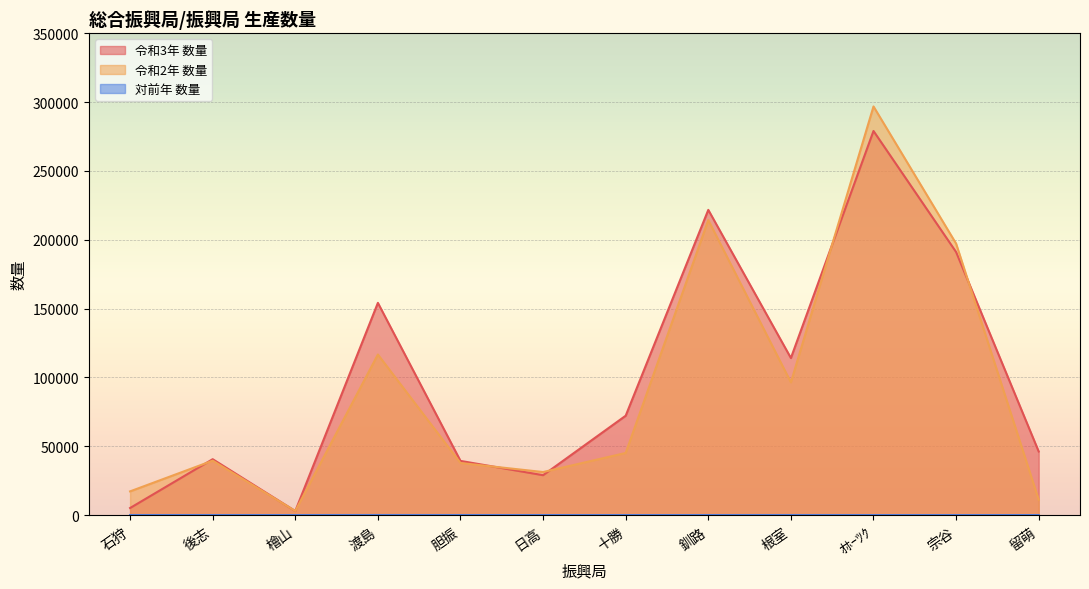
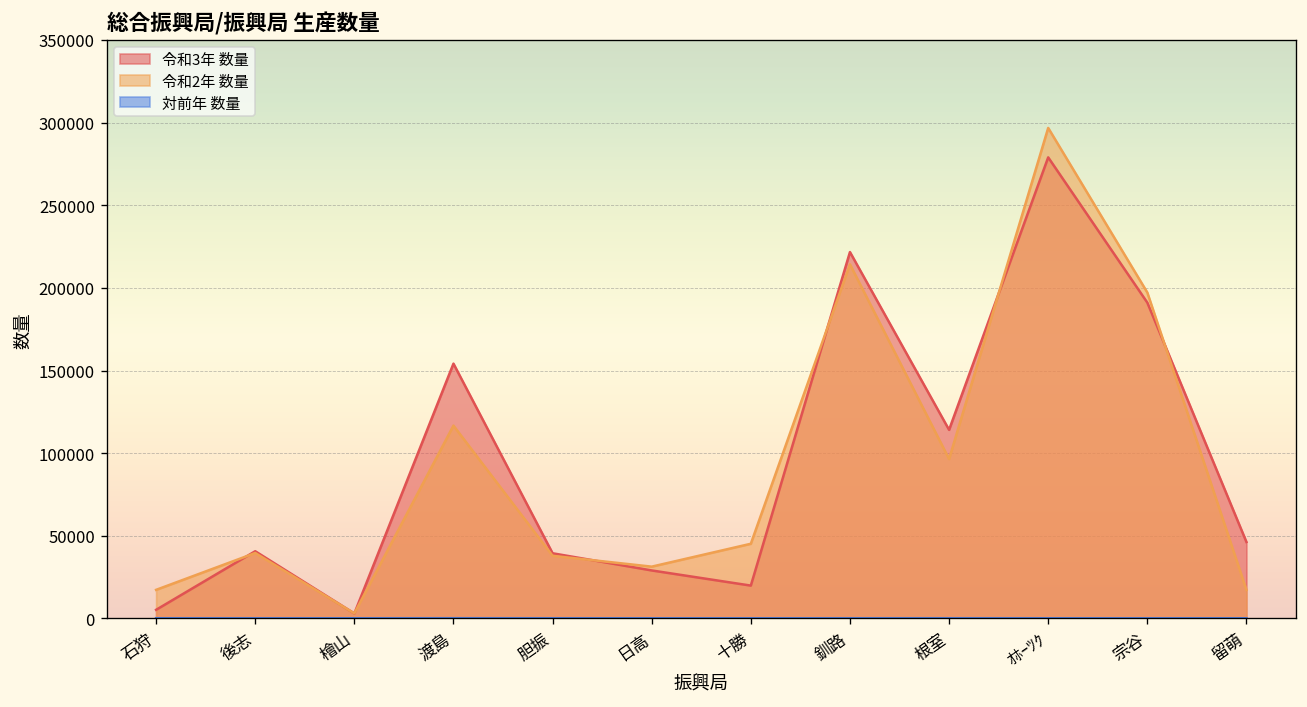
  {
    "令和3年 数量": {
      "石狩": 5000,
      "渡島": 154000,
      "日高": 29000,
-     "十勝": 72000,
+     "十勝": 20000,
      "釧路": 222000,
      "根室": 114000,
      "ｵﾎｰﾂｸ": 279000,
      "宗谷": 191000,
      "留萌": 46000
    },
    "令和2年 数量": {
      "石狩": 17000,
      "渡島": 117000,
      "日高": 31000,
      "十勝": 45000,
      "釧路": 214000,
      "根室": 96000,
      "ｵﾎｰﾂｸ": 297000,
      "宗谷": 197000,
-     "留萌": 11000
+     "留萌": 17000
    },
    "対前年 数量": {
      "石狩": 0,
      "後志": 0,
      "檜山": 0,
      "渡島": 0,
      "胆振": 0,
      "日高": 0,
      "十勝": 0,
      "釧路": 0,
      "根室": 0,
      "ｵﾎｰﾂｸ": 0,
      "宗谷": 0,
      "留萌": 0
    }
  }
